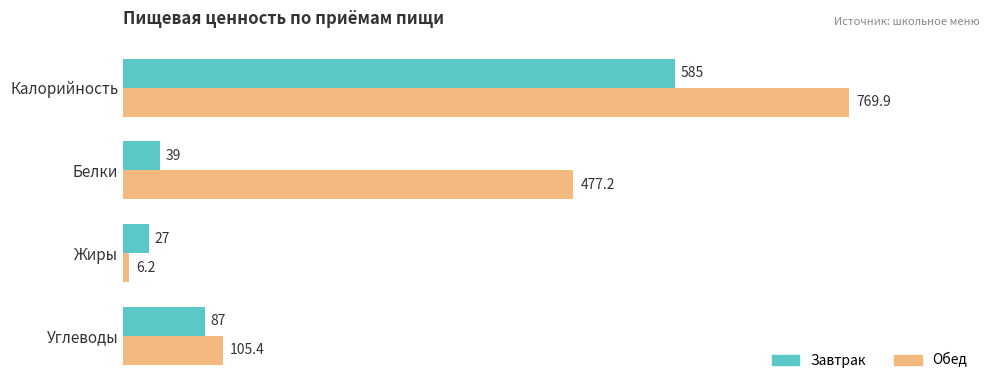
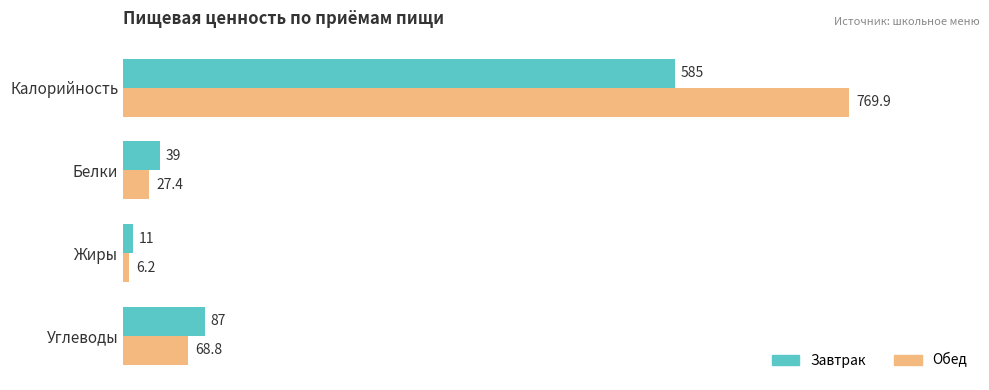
  {
    "Завтрак": {
      "Калорийность": 585,
      "Белки": 39,
-     "Жиры": 27,
+     "Жиры": 11,
      "Углеводы": 87
    },
    "Обед": {
      "Калорийность": 769.9,
-     "Белки": 477.2,
+     "Белки": 27.4,
      "Жиры": 6.2,
-     "Углеводы": 105.4
+     "Углеводы": 68.8
    }
  }
